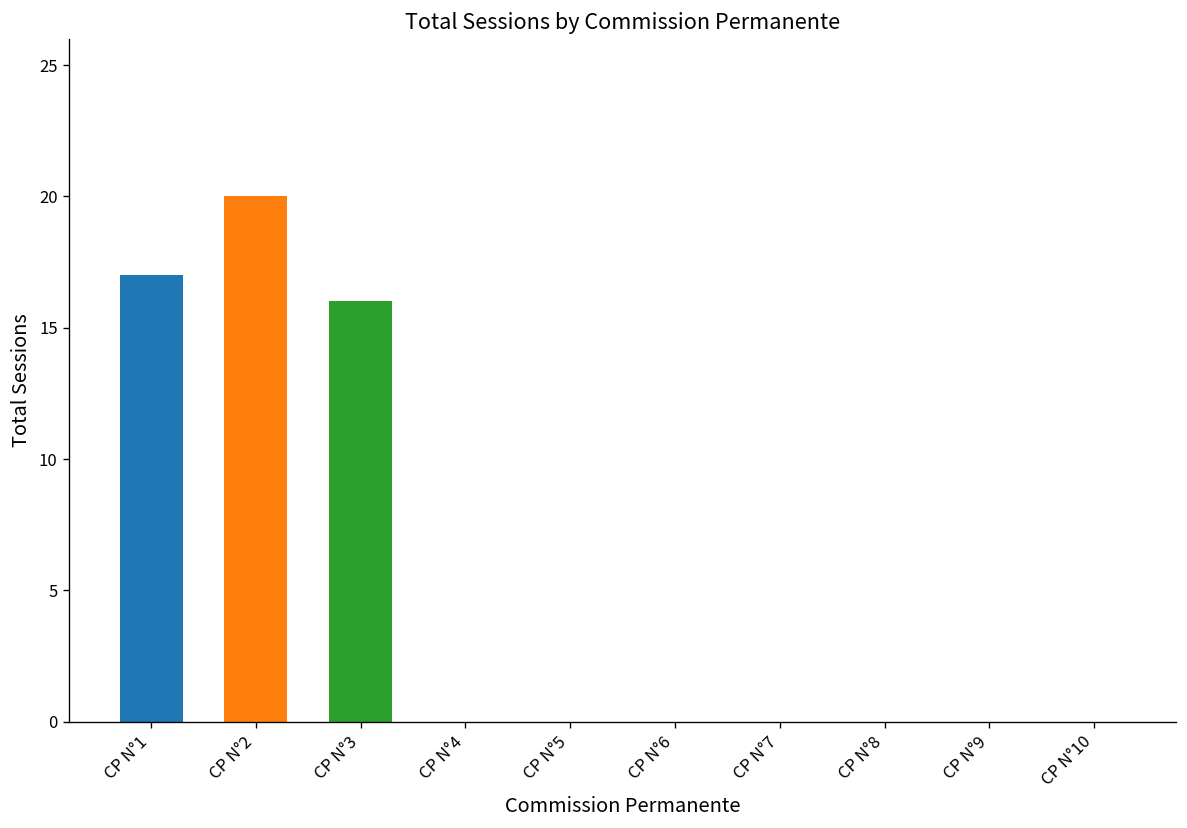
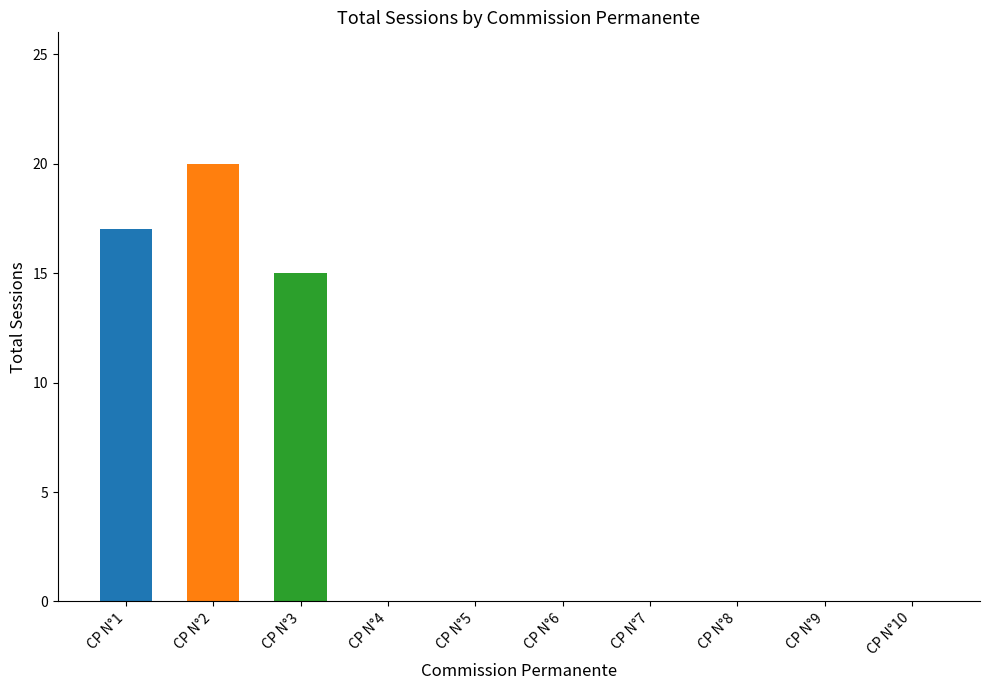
  {
    "CP N°1": 17,
    "CP N°2": 20,
-   "CP N°3": 16,
+   "CP N°3": 15,
    "CP N°4": 0,
    "CP N°5": 0,
    "CP N°6": 0,
    "CP N°7": 0,
    "CP N°8": 0,
    "CP N°9": 0,
    "CP N°10": 0
  }
